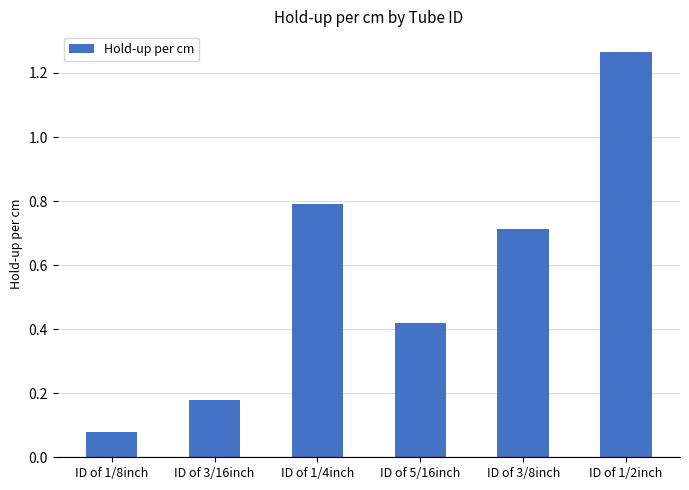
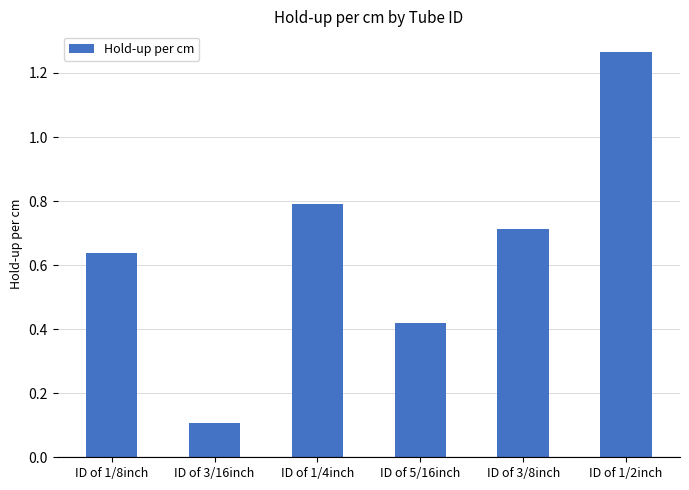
  {
-   "ID of 1/8inch": 0.08,
-   "ID of 3/16inch": 0.18,
+   "ID of 1/8inch": 0.64,
+   "ID of 3/16inch": 0.11,
    "ID of 1/4inch": 0.79,
    "ID of 5/16inch": 0.42,
    "ID of 3/8inch": 0.71,
    "ID of 1/2inch": 1.27
  }
